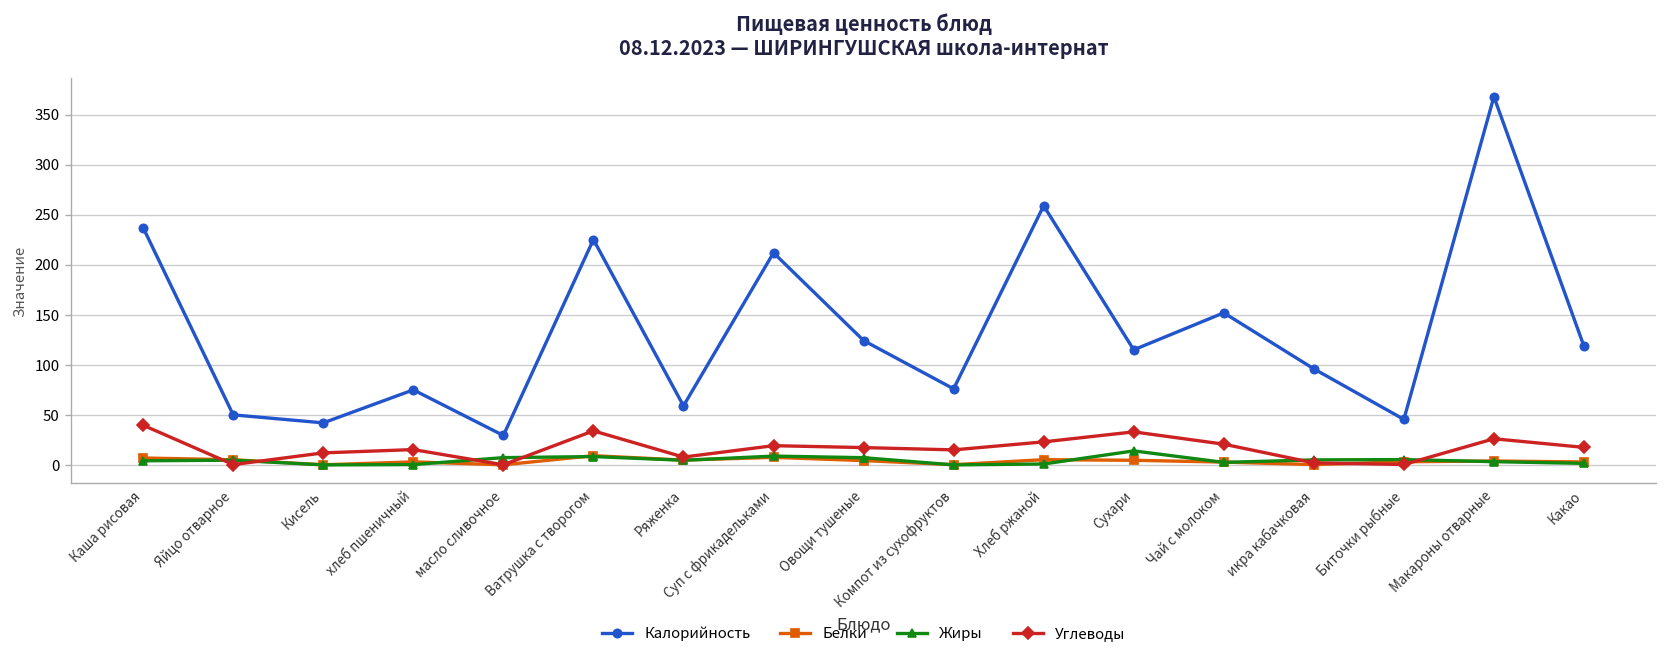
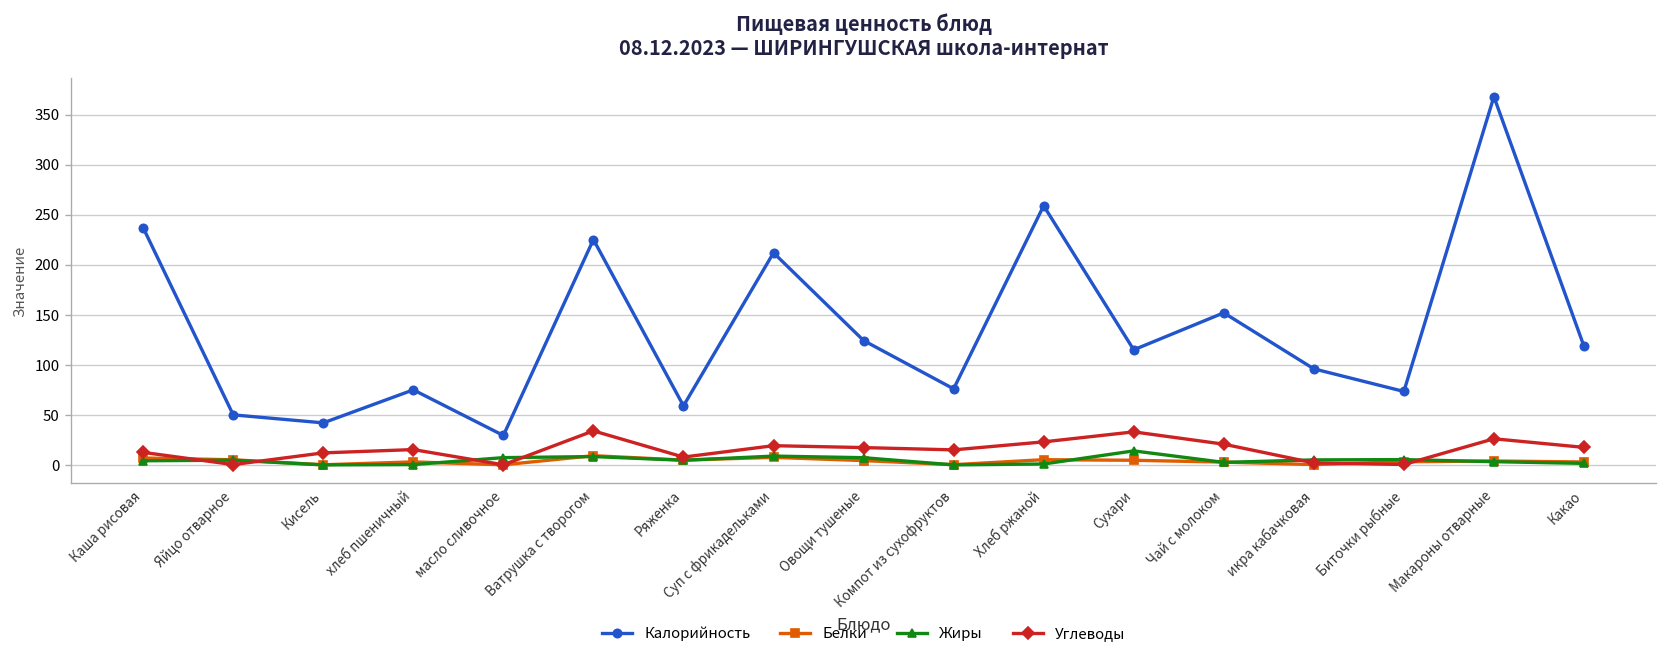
  {
    "Калорийность": {
      "Каша рисовая": 240,
      "Яйцо отварное": 50,
      "Кисель": 40,
      "хлеб пшеничный": 80,
      "масло сливочное": 30,
      "Ватрушка с творогом": 230,
      "Ряженка": 60,
      "Суп с фрикадельками": 210,
      "Овощи тушеные": 120,
      "Компот из сухофруктов": 80,
      "Хлеб ржаной": 260,
      "Сухари": 120,
      "Чай с молоком": 150,
      "икра кабачковая": 100,
-     "Биточки рыбные": 50,
+     "Биточки рыбные": 70,
      "Макароны отварные": 370,
      "Какао": 120
    },
    "Белки": {
      "Хлеб ржаной": 10,
      "Сухари": 0
    },
    "Жиры": {
      "масло сливочное": 10,
      "Хлеб ржаной": 0,
      "Сухари": 10
    },
    "Углеводы": {
-     "Каша рисовая": 40,
+     "Каша рисовая": 10,
      "Яйцо отварное": 0,
      "Кисель": 10,
      "хлеб пшеничный": 20,
      "Ватрушка с творогом": 30,
      "Суп с фрикадельками": 20,
      "Овощи тушеные": 20,
      "Компот из сухофруктов": 20,
      "Хлеб ржаной": 20,
      "Сухари": 30,
      "Чай с молоком": 20,
      "Макароны отварные": 30,
      "Какао": 20
    }
  }
